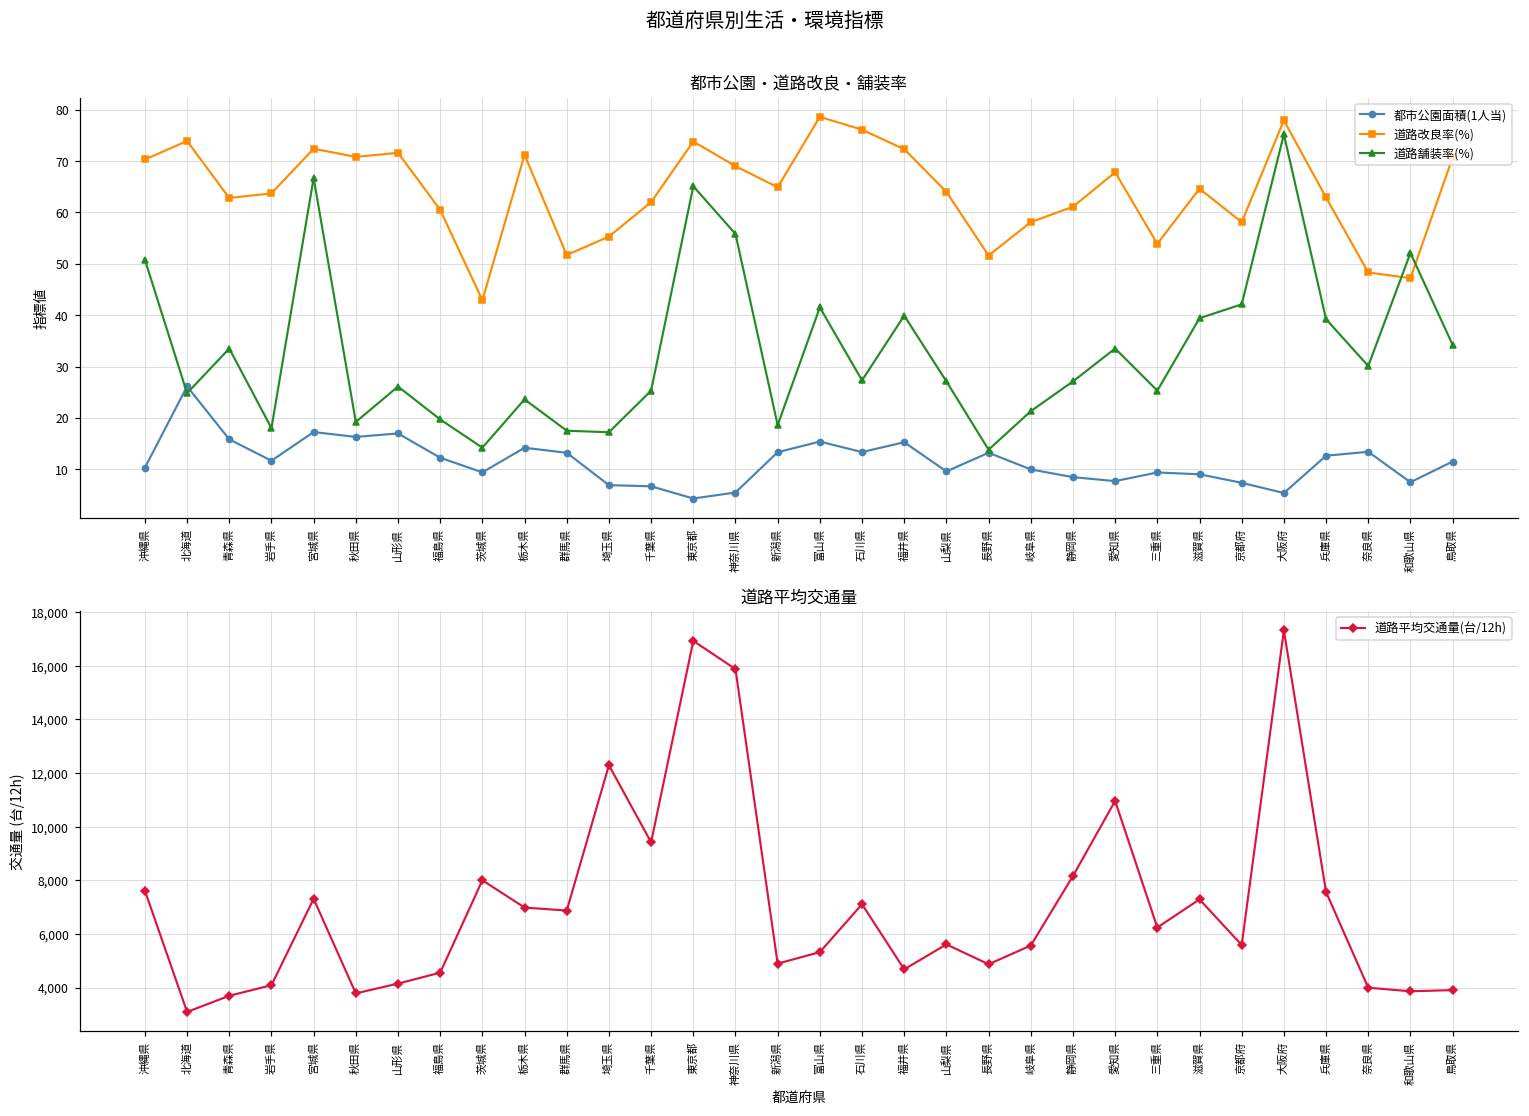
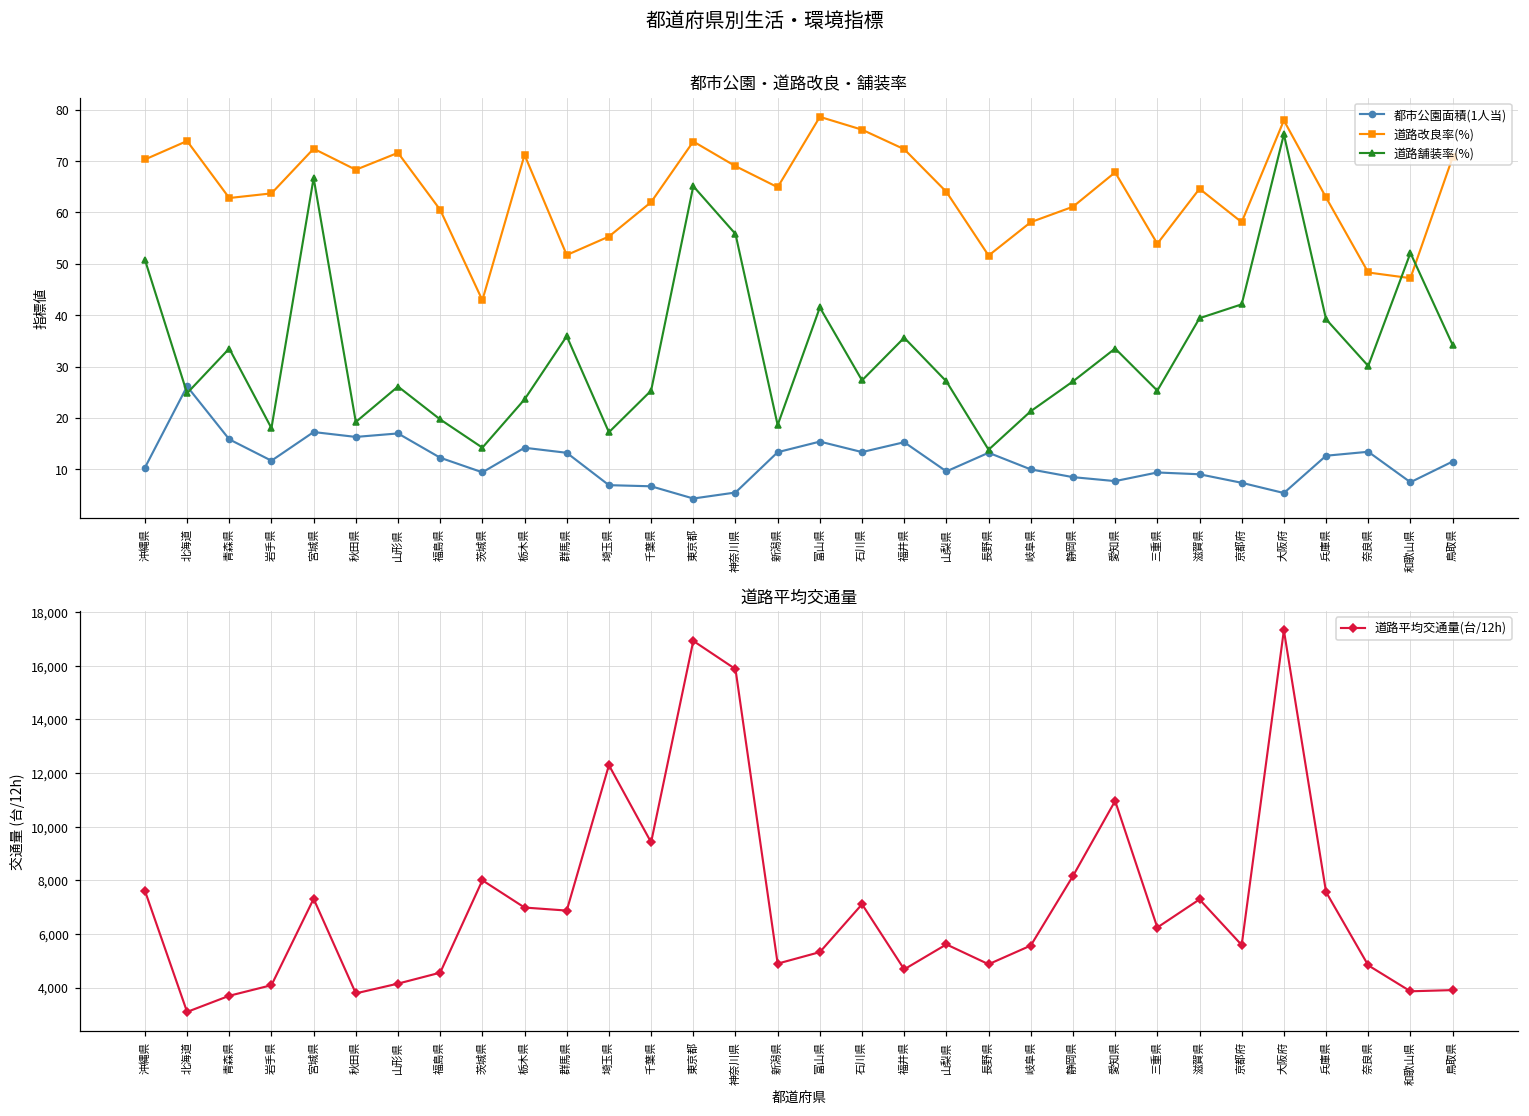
  {
    "都市公園・道路改良・舗装率": {
      "都市公園面積(1人当)": {
        "沖縄県": "10",
        "北海道": "26",
        "青森県": "16",
        "岩手県": "12",
        "宮城県": "17",
        "秋田県": "16",
        "山形県": "17",
        "福島県": "12",
        "茨城県": "9",
        "栃木県": "14",
        "群馬県": "13",
        "埼玉県": "7",
        "千葉県": "7",
        "東京都": "4",
        "神奈川県": "5",
        "新潟県": "13",
        "富山県": "15",
        "石川県": "13",
        "福井県": "15",
        "山梨県": "10",
        "長野県": "13",
        "岐阜県": "10",
        "静岡県": "8",
        "愛知県": "8",
        "三重県": "9",
        "滋賀県": "9",
        "京都府": "7",
        "大阪府": "5",
        "兵庫県": "13",
        "奈良県": "13",
        "和歌山県": "7",
        "鳥取県": "12"
      },
      "道路改良率(%)": {
        "沖縄県": "70",
        "北海道": "74",
        "青森県": "63",
        "岩手県": "64",
        "宮城県": "72",
-       "秋田県": "71",
+       "秋田県": "68",
        "山形県": "72",
        "福島県": "61",
        "茨城県": "43",
        "栃木県": "71",
        "群馬県": "52",
        "埼玉県": "55",
        "千葉県": "62",
        "東京都": "74",
        "神奈川県": "69",
        "新潟県": "65",
        "富山県": "79",
        "石川県": "76",
        "福井県": "72",
        "山梨県": "64",
        "長野県": "52",
        "岐阜県": "58",
        "静岡県": "61",
        "愛知県": "68",
        "三重県": "54",
        "滋賀県": "65",
        "京都府": "58",
        "大阪府": "78",
        "兵庫県": "63",
        "奈良県": "48",
        "和歌山県": "47"
      },
      "道路舗装率(%)": {
        "沖縄県": "51",
        "北海道": "25",
        "青森県": "34",
        "岩手県": "18",
        "宮城県": "67",
        "秋田県": "19",
        "山形県": "26",
        "福島県": "20",
        "茨城県": "14",
        "栃木県": "24",
-       "群馬県": "18",
+       "群馬県": "36",
        "埼玉県": "17",
        "千葉県": "25",
        "東京都": "65",
        "神奈川県": "56",
        "新潟県": "19",
        "富山県": "42",
        "石川県": "27",
-       "福井県": "40",
+       "福井県": "36",
        "山梨県": "27",
        "長野県": "14",
        "岐阜県": "21",
        "静岡県": "27",
        "愛知県": "34",
        "三重県": "25",
        "滋賀県": "39",
        "京都府": "42",
        "大阪府": "75",
        "兵庫県": "39",
        "奈良県": "30",
        "和歌山県": "52",
        "鳥取県": "34"
      }
    },
    "道路平均交通量": {
      "沖縄県": "7,600",
      "北海道": "3,100",
      "青森県": "3,700",
      "岩手県": "4,100",
      "宮城県": "7,300",
      "秋田県": "3,800",
      "山形県": "4,100",
      "福島県": "4,600",
      "茨城県": "8,000",
      "栃木県": "7,000",
      "群馬県": "6,900",
      "埼玉県": "12,300",
      "千葉県": "9,400",
      "東京都": "16,900",
      "神奈川県": "15,900",
      "新潟県": "4,900",
      "富山県": "5,300",
      "石川県": "7,100",
      "福井県": "4,700",
      "山梨県": "5,600",
      "長野県": "4,900",
      "岐阜県": "5,600",
      "静岡県": "8,200",
      "愛知県": "11,000",
      "三重県": "6,200",
      "滋賀県": "7,300",
      "京都府": "5,600",
      "大阪府": "17,300",
      "兵庫県": "7,600",
-     "奈良県": "4,000",
+     "奈良県": "4,800",
      "和歌山県": "3,900",
      "鳥取県": "3,900"
    }
  }
